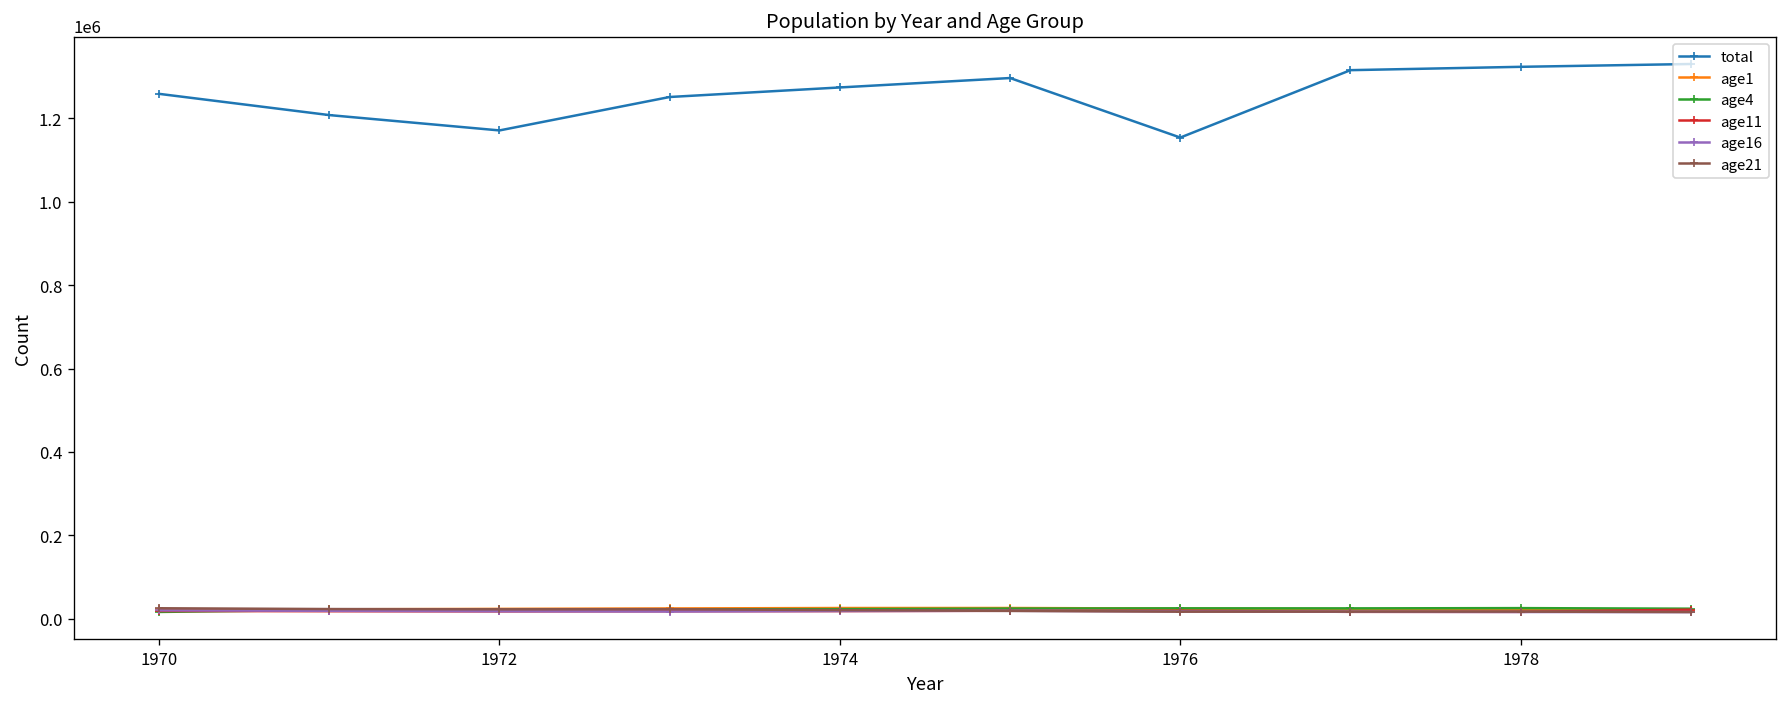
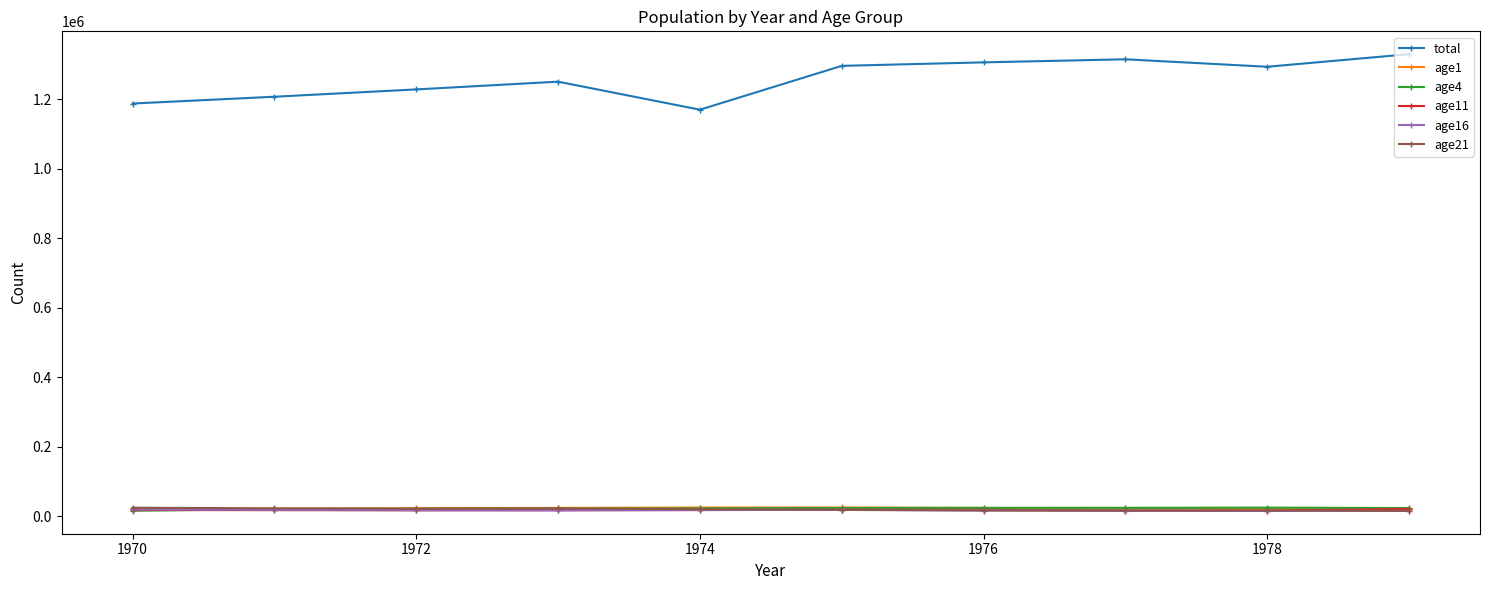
  {
    "total": {
-     "1970": 1260000,
-     "1972": 1170000,
-     "1974": 1270000,
-     "1976": 1150000,
-     "1978": 1320000
+     "1970": 1190000,
+     "1972": 1230000,
+     "1974": 1170000,
+     "1976": 1310000,
+     "1978": 1290000
    }
  }
